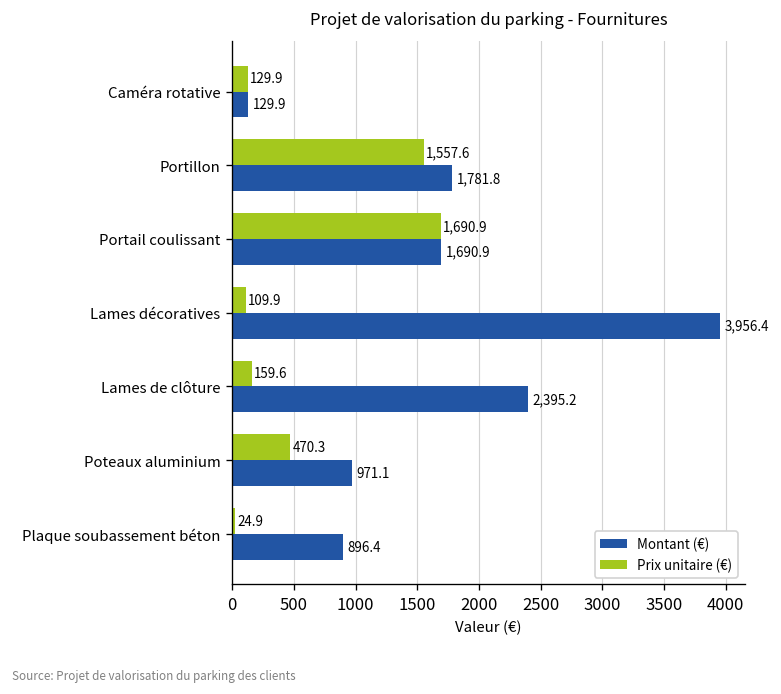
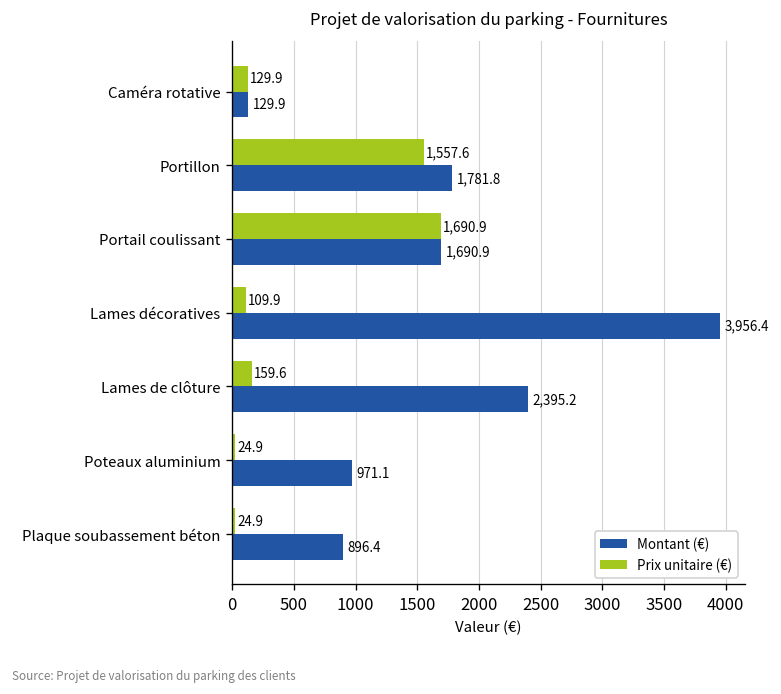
  {
    "Montant (€)": {
      "Caméra rotative": "129.9",
      "Portillon": "1,781.8",
      "Portail coulissant": "1,690.9",
      "Lames décoratives": "3,956.4",
      "Lames de clôture": "2,395.2",
      "Poteaux aluminium": "971.1",
      "Plaque soubassement béton": "896.4"
    },
    "Prix unitaire (€)": {
      "Caméra rotative": "129.9",
      "Portillon": "1,557.6",
      "Portail coulissant": "1,690.9",
      "Lames décoratives": "109.9",
      "Lames de clôture": "159.6",
-     "Poteaux aluminium": "470.3",
+     "Poteaux aluminium": "24.9",
      "Plaque soubassement béton": "24.9"
    }
  }
